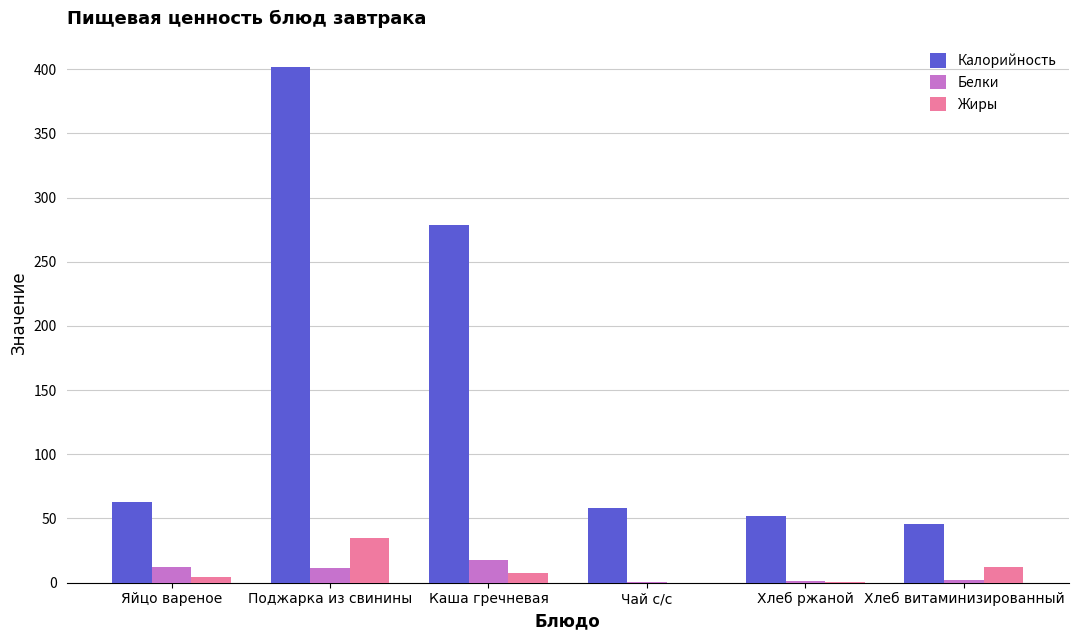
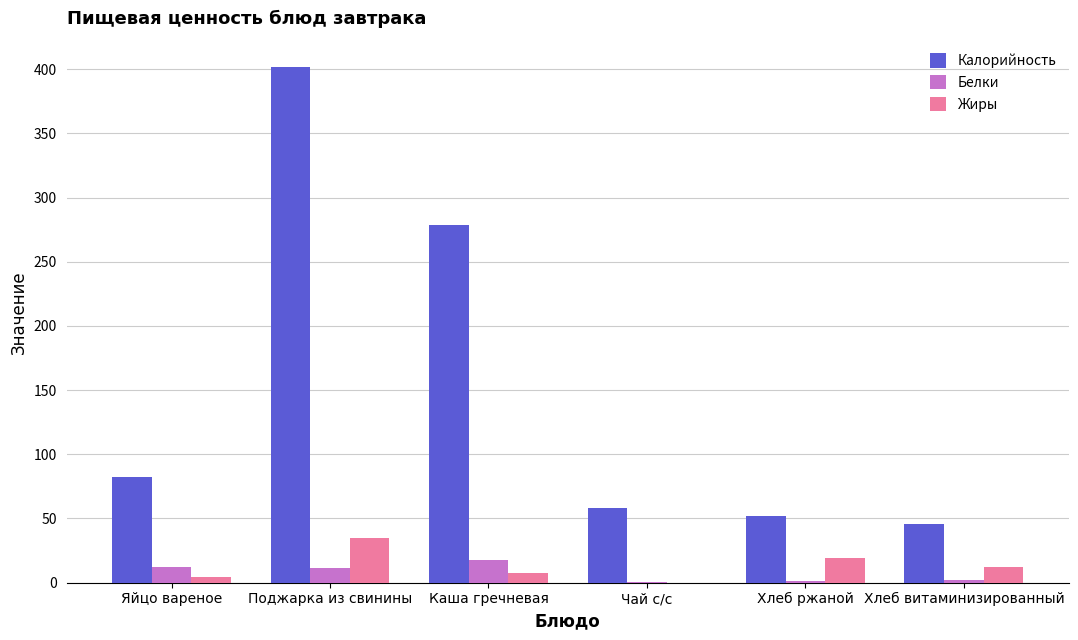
  {
    "Калорийность": {
-     "Яйцо вареное": 63,
+     "Яйцо вареное": 82,
      "Поджарка из свинины": 402,
      "Каша гречневая": 279,
      "Чай с/с": 58,
      "Хлеб ржаной": 52,
      "Хлеб витаминизированный": 46
    },
    "Белки": {
      "Яйцо вареное": 13,
      "Поджарка из свинины": 11,
      "Каша гречневая": 18,
      "Хлеб витаминизированный": 2
    },
    "Жиры": {
      "Яйцо вареное": 5,
      "Поджарка из свинины": 35,
      "Каша гречневая": 8,
      "Чай с/с": 0,
-     "Хлеб ржаной": 0,
+     "Хлеб ржаной": 19,
      "Хлеб витаминизированный": 13
    }
  }
